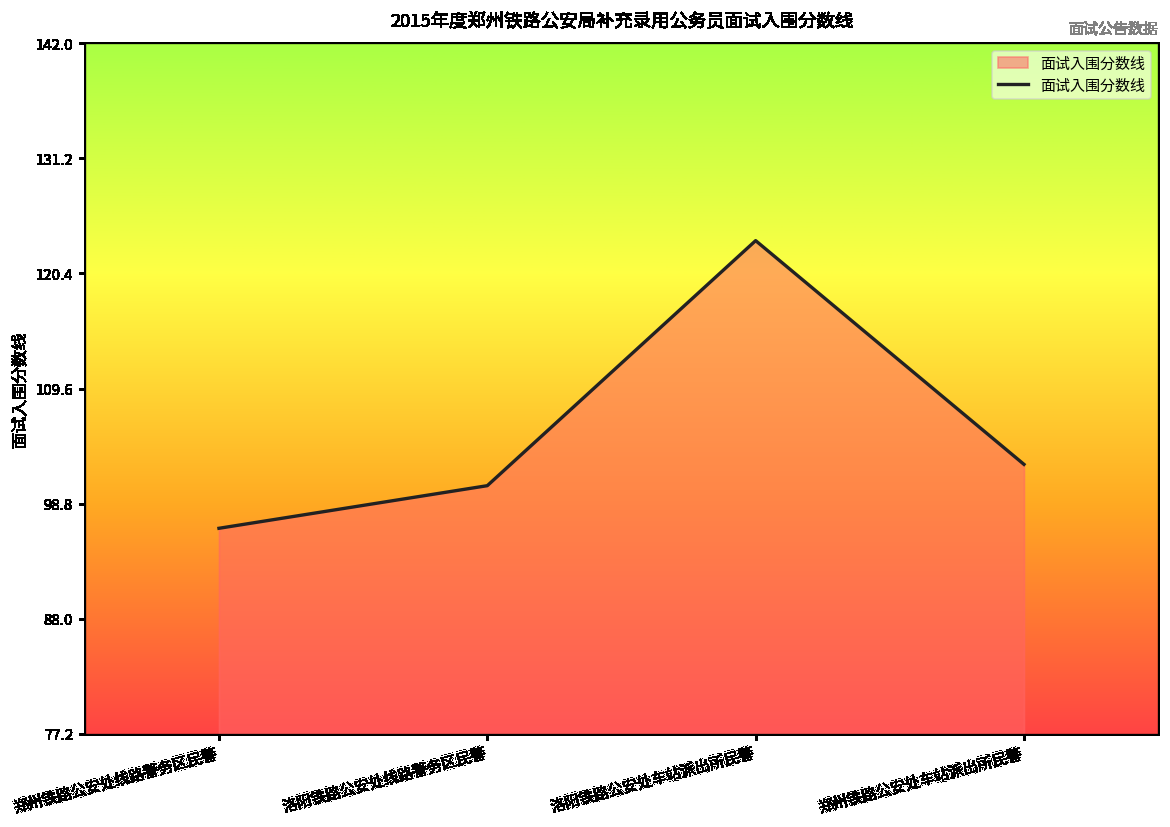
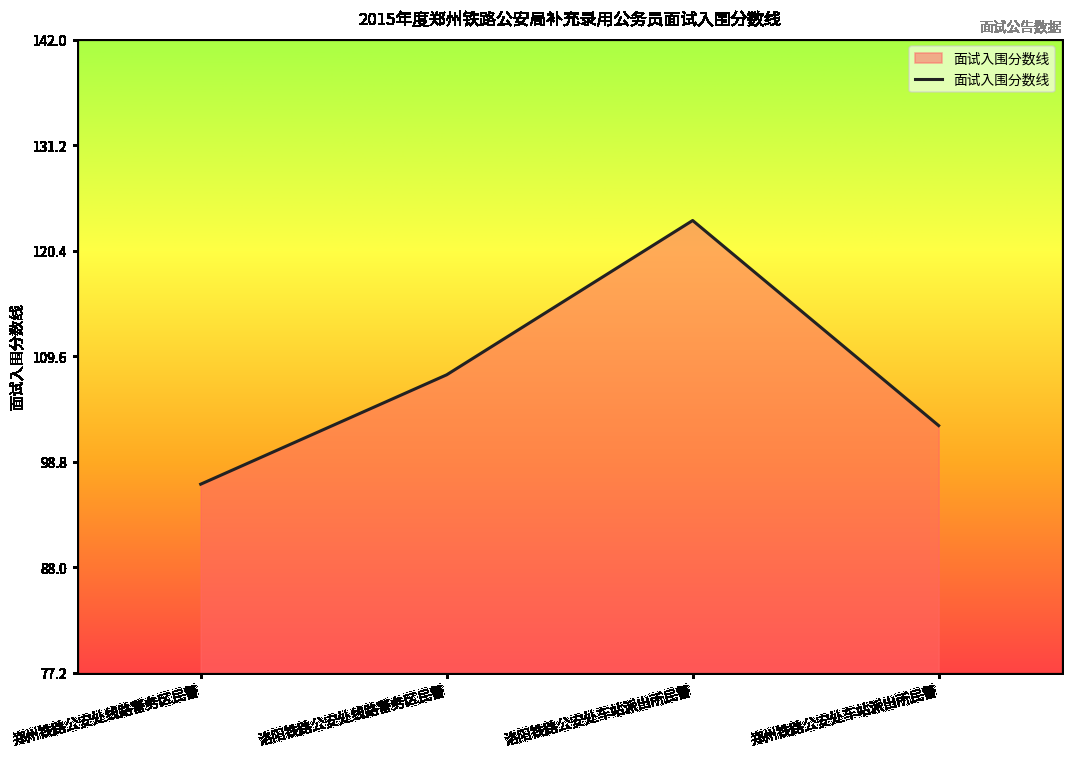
  {
    "郑州铁路公安处线路警务区民警": 97,
-   "洛阳铁路公安处线路警务区民警": 101,
+   "洛阳铁路公安处线路警务区民警": 108,
    "洛阳铁路公安处车站派出所民警": 124,
    "郑州铁路公安处车站派出所民警": 103
  }
